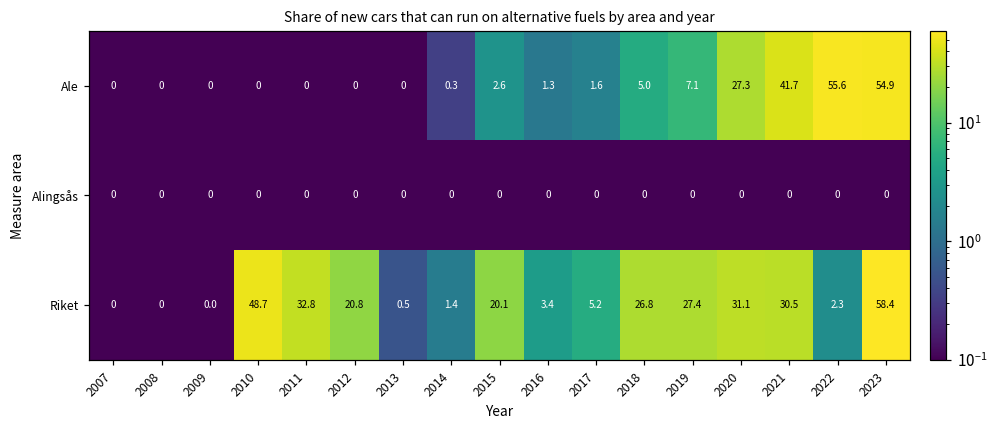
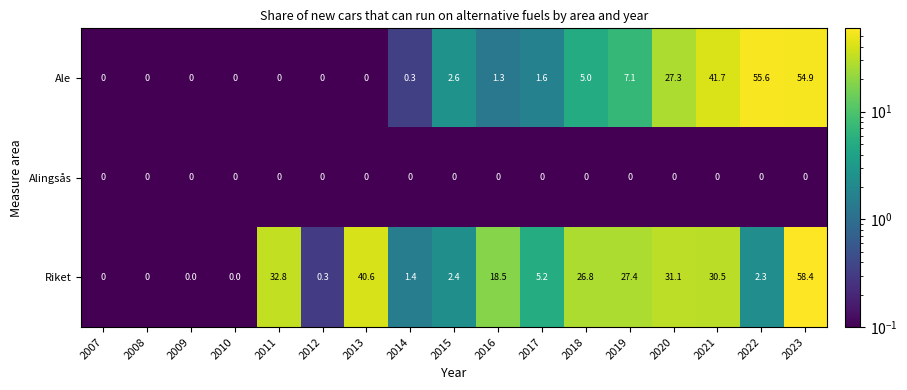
  {
    "Ale": {
      "2007": 0,
      "2008": 0,
      "2009": 0,
      "2010": 0,
      "2011": 0,
      "2012": 0,
      "2013": 0,
      "2014": 0.3,
      "2015": 2.6,
      "2016": 1.3,
      "2017": 1.6,
      "2018": 5.0,
      "2019": 7.1,
      "2020": 27.3,
      "2021": 41.7,
      "2022": 55.6,
      "2023": 54.9
    },
    "Alingsås": {
      "2007": 0,
      "2008": 0,
      "2009": 0,
      "2010": 0,
      "2011": 0,
      "2012": 0,
      "2013": 0,
      "2014": 0,
      "2015": 0,
      "2016": 0,
      "2017": 0,
      "2018": 0,
      "2019": 0,
      "2020": 0,
      "2021": 0,
      "2022": 0,
      "2023": 0
    },
    "Riket": {
      "2007": 0,
      "2008": 0,
      "2009": 0.0,
-     "2010": 48.7,
+     "2010": 0.0,
      "2011": 32.8,
-     "2012": 20.8,
-     "2013": 0.5,
+     "2012": 0.3,
+     "2013": 40.6,
      "2014": 1.4,
-     "2015": 20.1,
-     "2016": 3.4,
+     "2015": 2.4,
+     "2016": 18.5,
      "2017": 5.2,
      "2018": 26.8,
      "2019": 27.4,
      "2020": 31.1,
      "2021": 30.5,
      "2022": 2.3,
      "2023": 58.4
    }
  }
